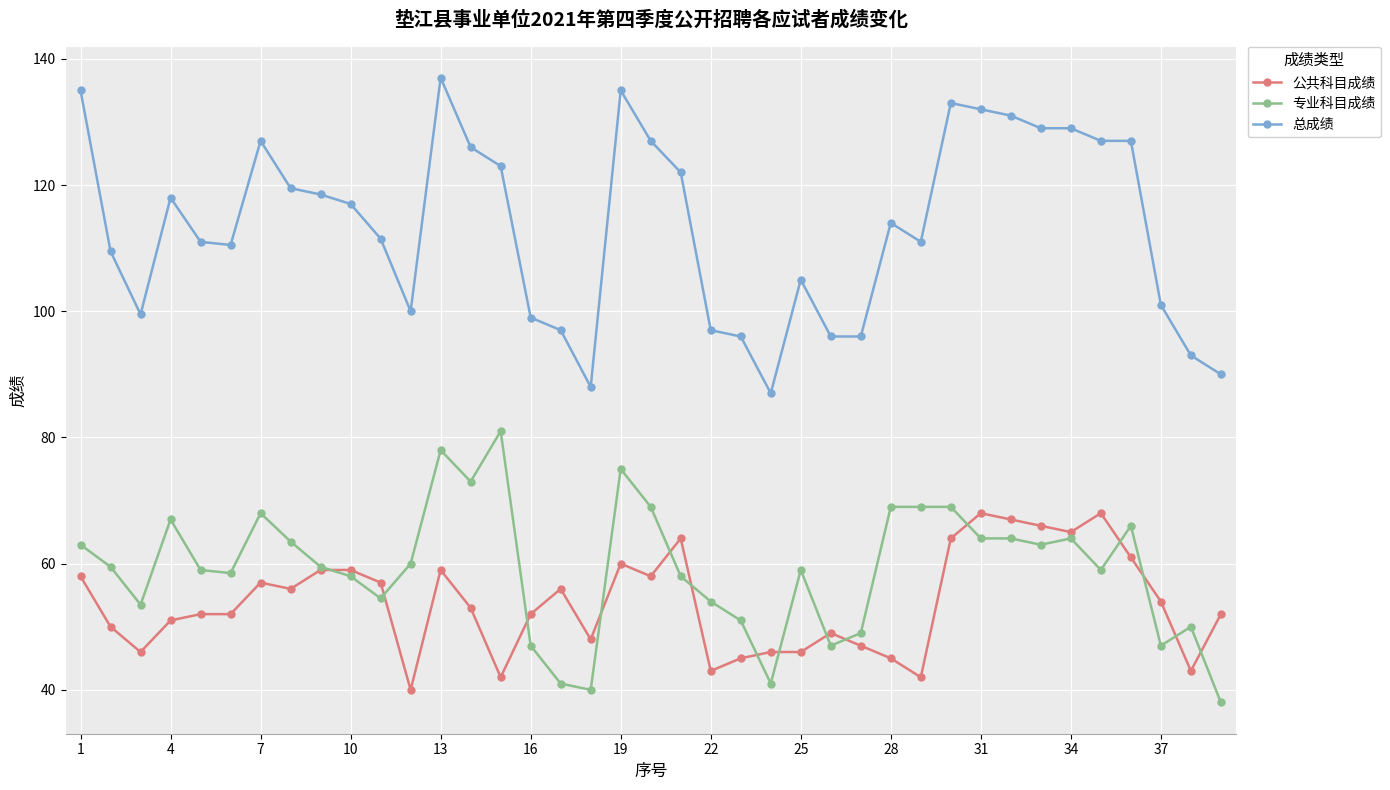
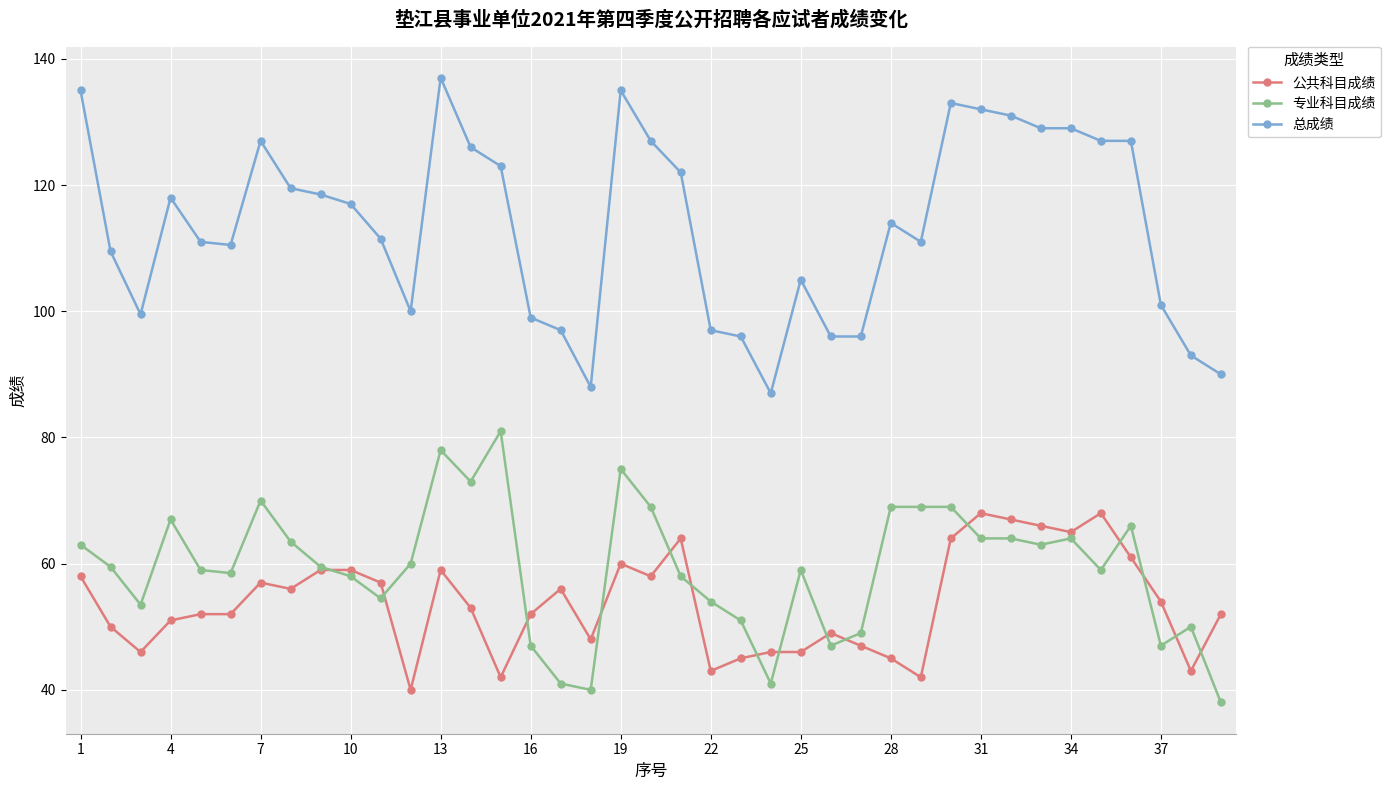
  {
    "公共科目成绩": {
      "1": 58,
      "4": 51,
      "7": 57,
      "10": 59,
      "13": 59,
      "16": 52,
      "19": 60,
      "22": 43,
      "25": 46,
      "28": 45,
      "31": 68,
      "34": 65,
      "37": 54
    },
    "专业科目成绩": {
      "1": 63,
      "4": 67,
-     "7": 68,
+     "7": 70,
      "10": 58,
      "13": 78,
      "16": 47,
      "19": 75,
      "22": 54,
      "25": 59,
      "28": 69,
      "31": 64,
      "34": 64,
      "37": 47
    },
    "总成绩": {
      "1": 135,
      "4": 118,
      "7": 127,
      "10": 117,
      "13": 137,
      "16": 99,
      "19": 135,
      "22": 97,
      "25": 105,
      "28": 114,
      "31": 132,
      "34": 129,
      "37": 101
    }
  }
